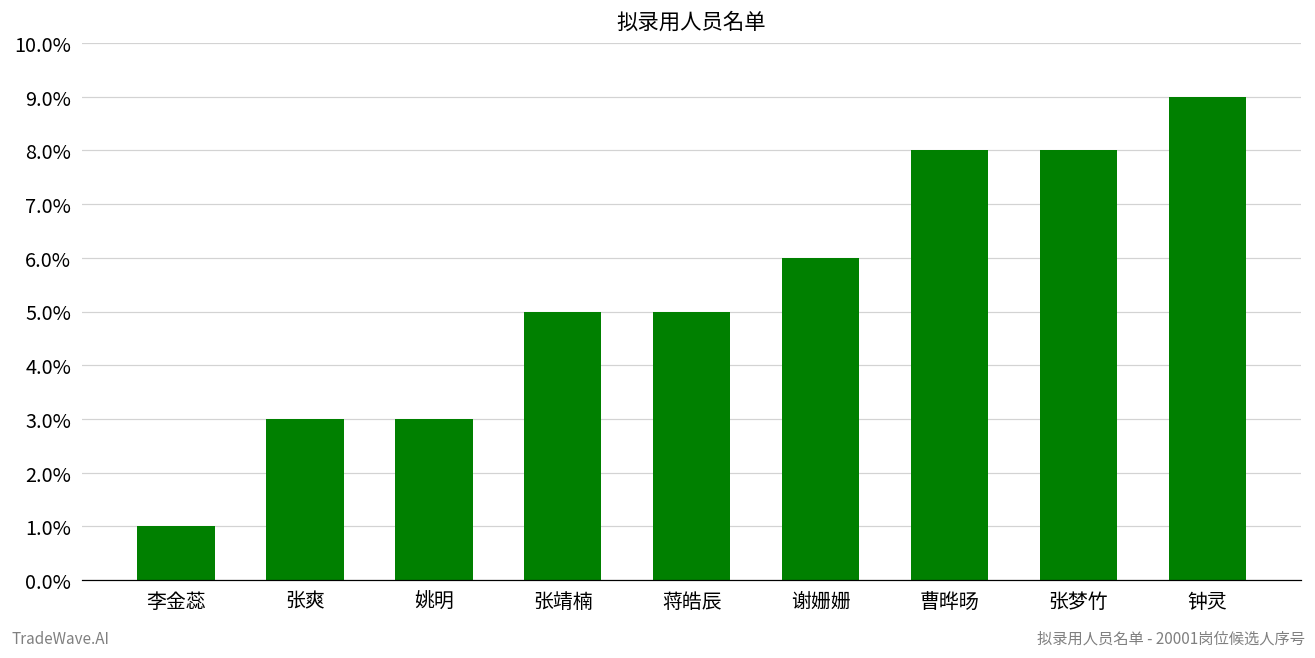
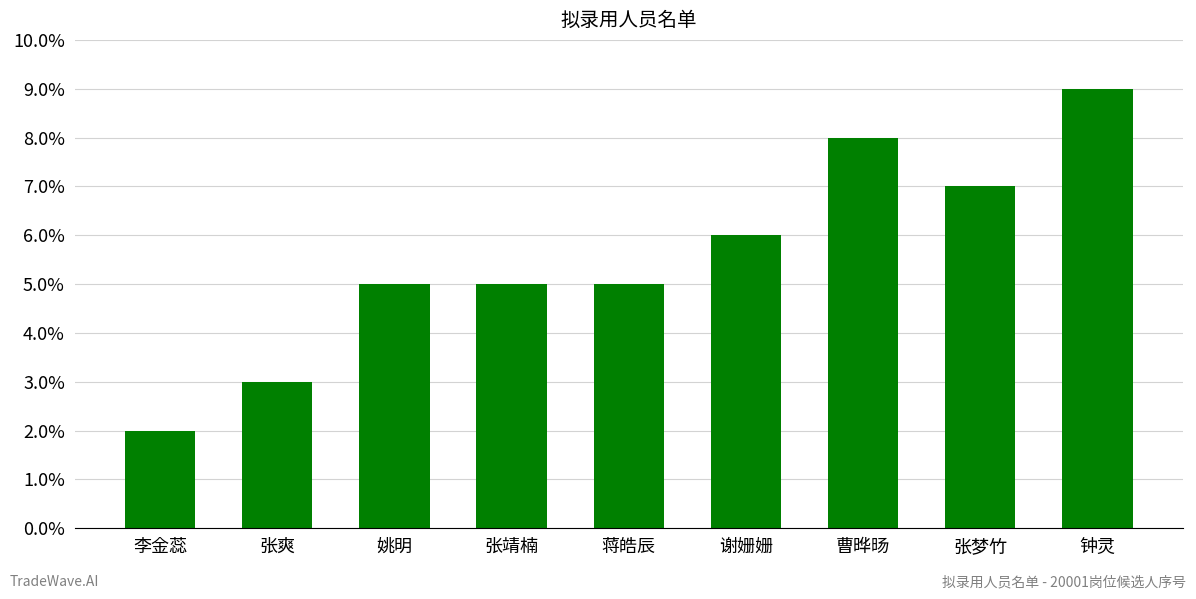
  {
-   "李金蕊": "1%",
+   "李金蕊": "2%",
    "张爽": "3%",
-   "姚明": "3%",
+   "姚明": "5%",
    "张靖楠": "5%",
    "蒋皓辰": "5%",
    "谢姗姗": "6%",
    "曹晔旸": "8%",
-   "张梦竹": "8%",
+   "张梦竹": "7%",
    "钟灵": "9%"
  }
